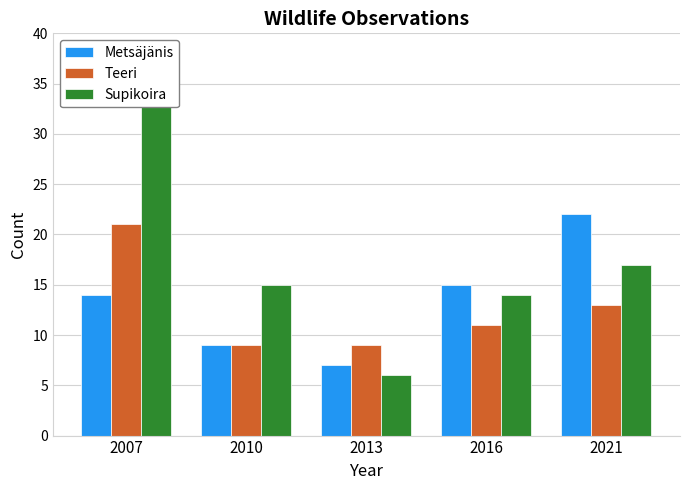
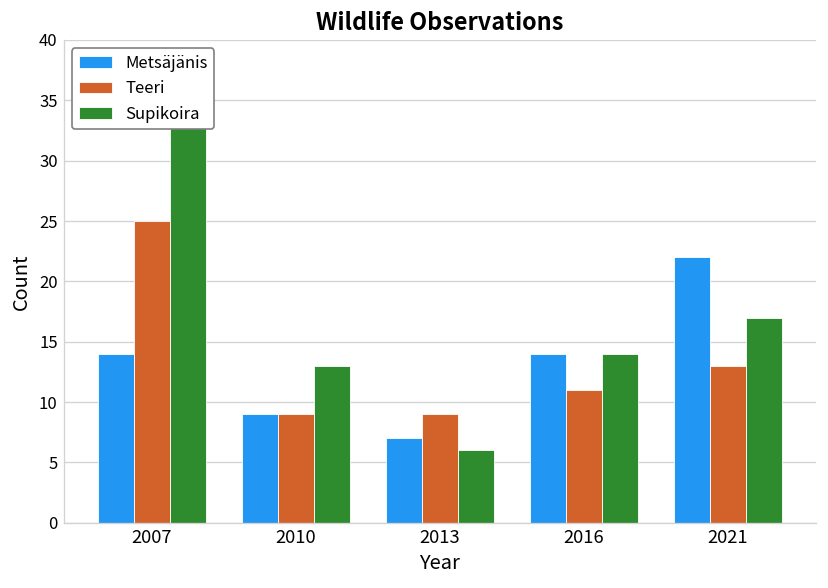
  {
    "Metsäjänis": {
      "2007": 14,
      "2010": 9,
      "2013": 7,
-     "2016": 15,
+     "2016": 14,
      "2021": 22
    },
    "Teeri": {
-     "2007": 21,
+     "2007": 25,
      "2010": 9,
      "2013": 9,
      "2016": 11,
      "2021": 13
    },
    "Supikoira": {
-     "2010": 15,
+     "2010": 13,
      "2013": 6,
      "2016": 14,
      "2021": 17
    }
  }
